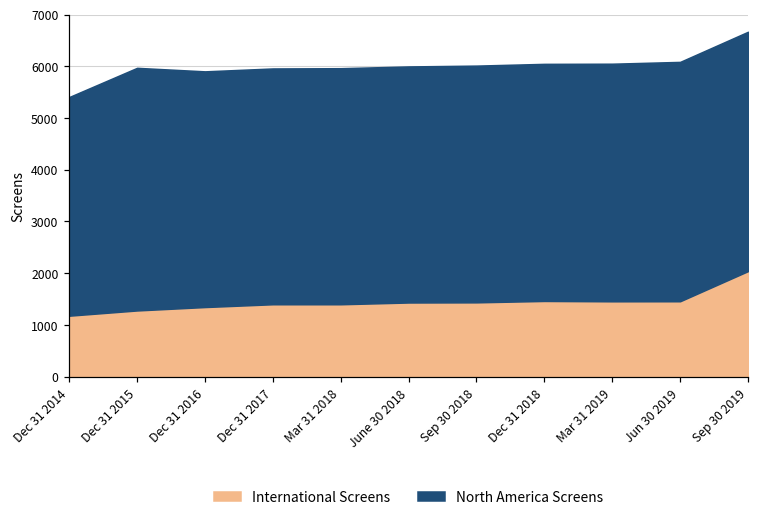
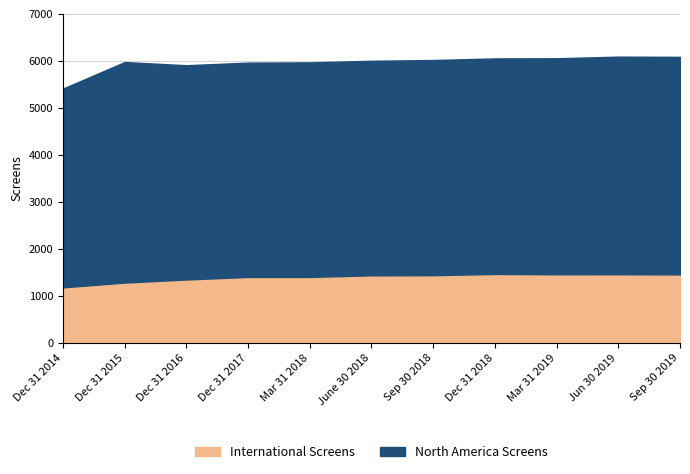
  {
    "International Screens": {
      "Dec 31 2014": 1200,
      "Dec 31 2015": 1300,
      "Dec 31 2016": 1300,
      "Dec 31 2017": 1400,
      "Mar 31 2018": 1400,
      "June 30 2018": 1400,
      "Sep 30 2018": 1400,
      "Dec 31 2018": 1500,
      "Mar 31 2019": 1500,
      "Jun 30 2019": 1500,
-     "Sep 30 2019": 2000
+     "Sep 30 2019": 1500
    },
    "North America Screens": {
      "Dec 31 2014": 4200,
      "Dec 31 2015": 4700,
      "Dec 31 2016": 4600,
      "Dec 31 2017": 4600,
      "Mar 31 2018": 4600,
      "June 30 2018": 4600,
      "Sep 30 2018": 4600,
      "Dec 31 2018": 4600,
      "Mar 31 2019": 4600,
      "Jun 30 2019": 4600,
      "Sep 30 2019": 4600
    }
  }
